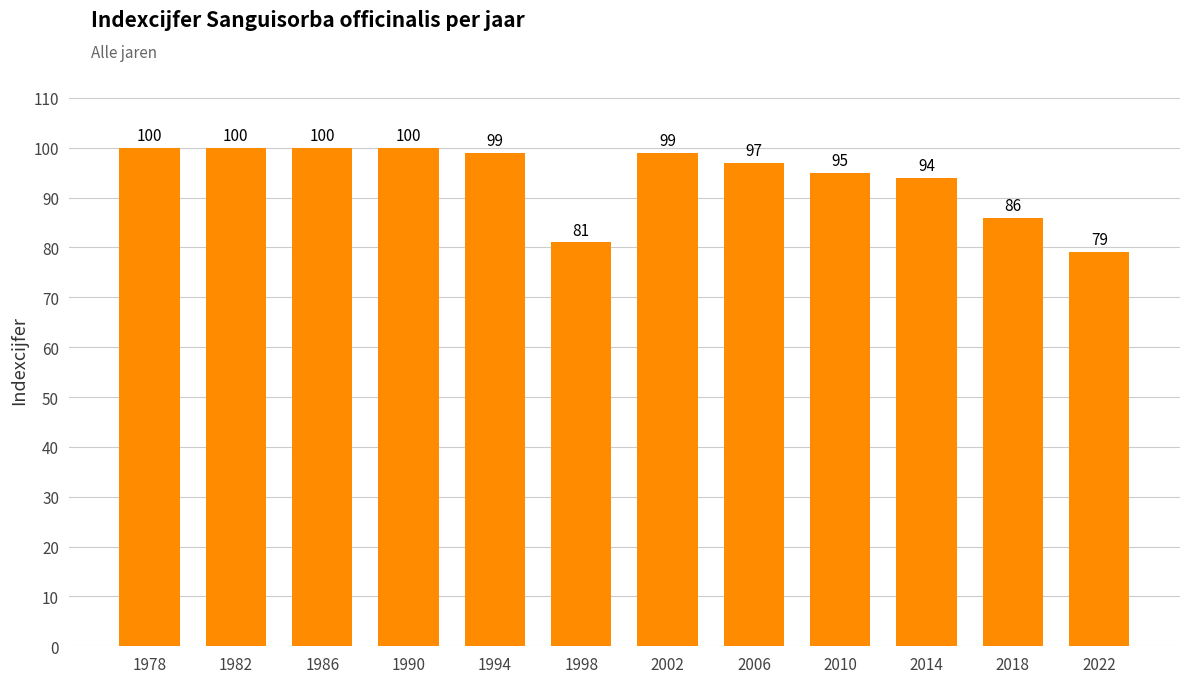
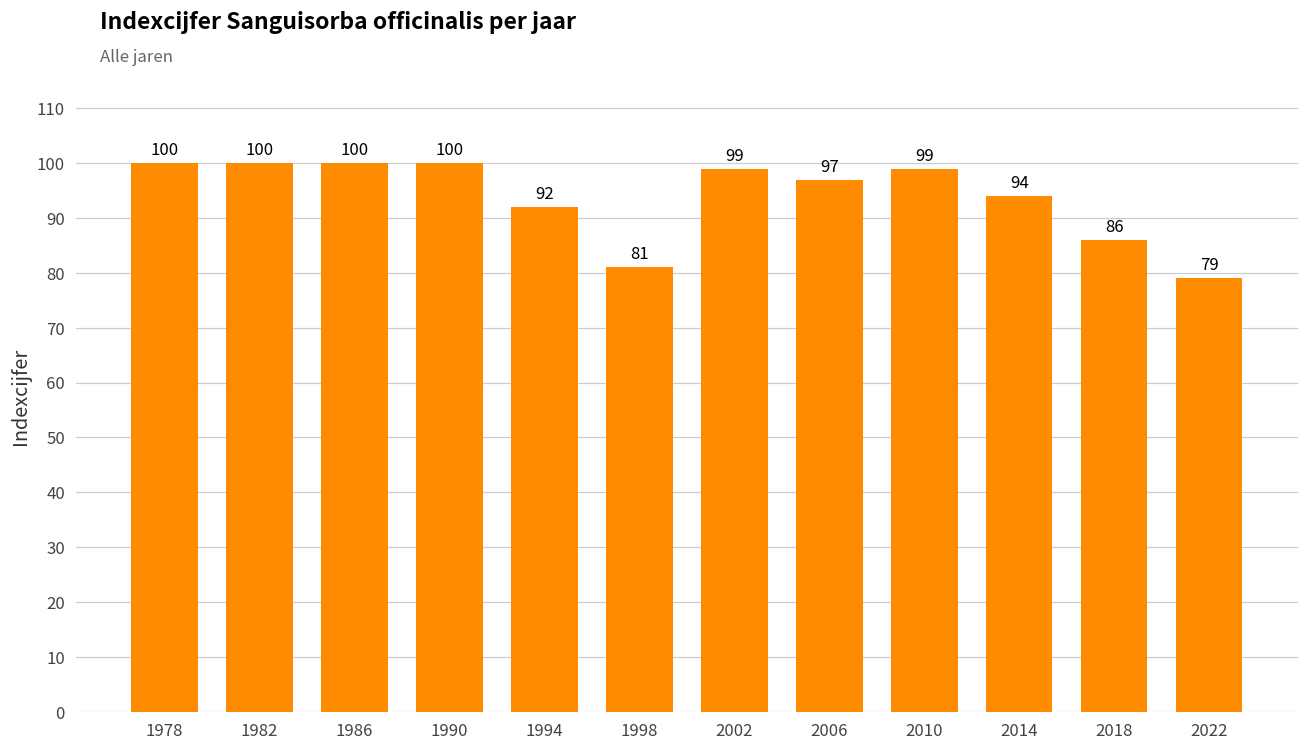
  {
    "1978": 100,
    "1982": 100,
    "1986": 100,
    "1990": 100,
-   "1994": 99,
+   "1994": 92,
    "1998": 81,
    "2002": 99,
    "2006": 97,
-   "2010": 95,
+   "2010": 99,
    "2014": 94,
    "2018": 86,
    "2022": 79
  }
